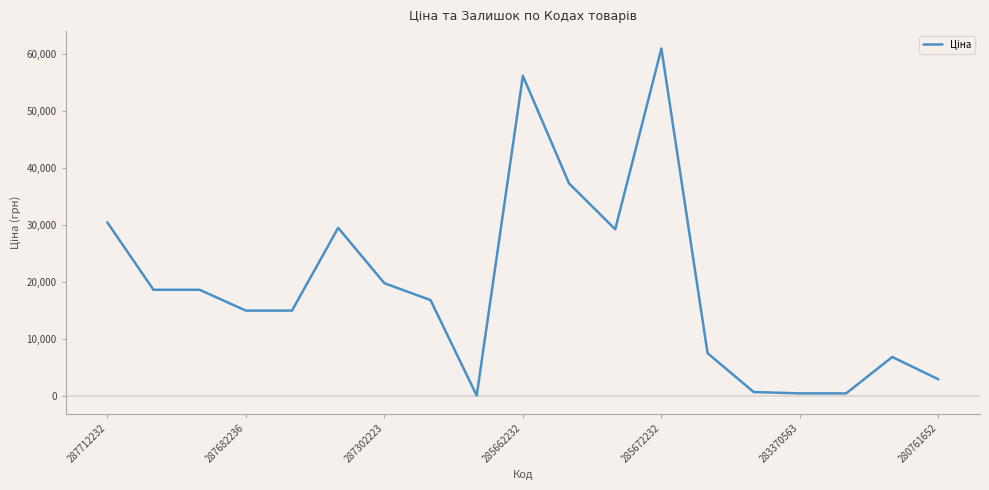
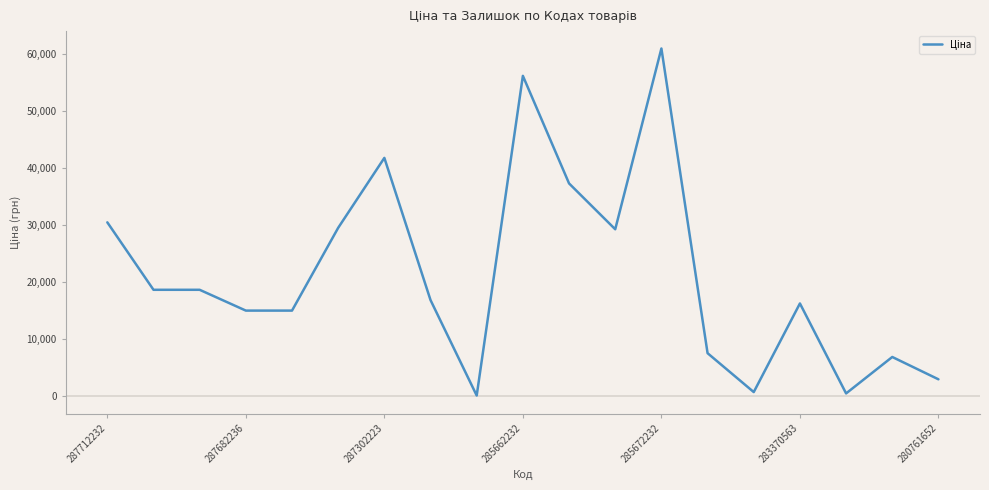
  {
    "287712232": "31,000",
    "287682236": "15,000",
-   "287302223": "20,000",
+   "287302223": "42,000",
    "285662232": "56,000",
    "285672232": "61,000",
-   "283370563": "0",
+   "283370563": "16,000",
    "280761652": "3,000"
  }
